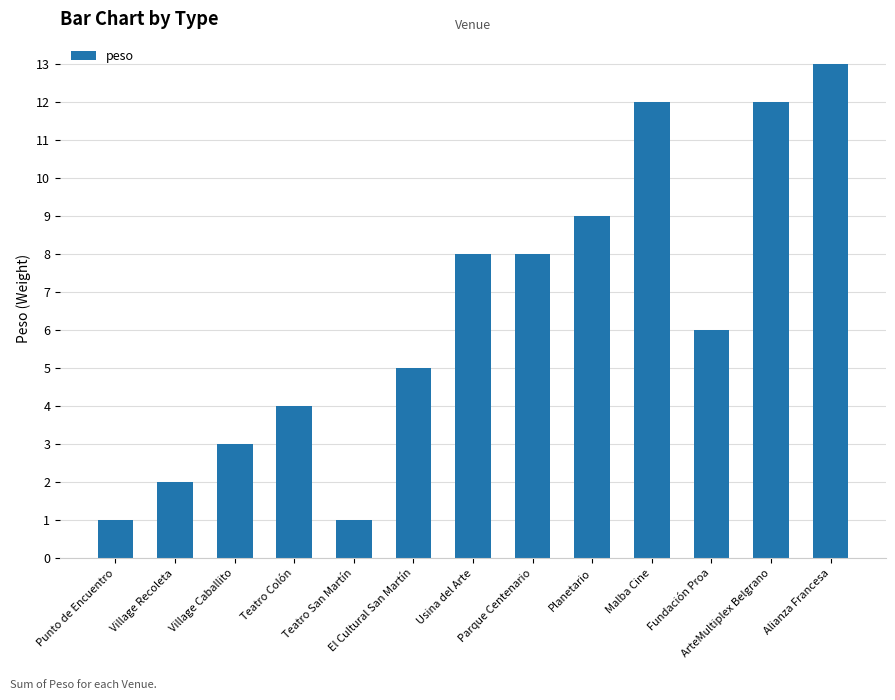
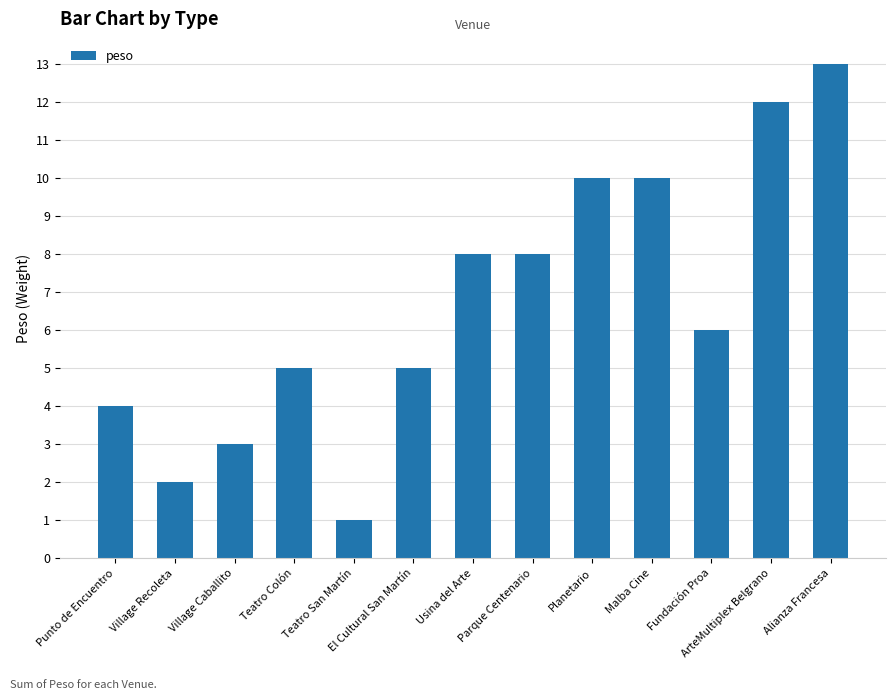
  {
-   "Punto de Encuentro": 1,
+   "Punto de Encuentro": 4,
    "Village Recoleta": 2,
    "Village Caballito": 3,
-   "Teatro Colón": 4,
+   "Teatro Colón": 5,
    "Teatro San Martín": 1,
    "El Cultural San Martín": 5,
    "Usina del Arte": 8,
    "Parque Centenario": 8,
-   "Planetario": 9,
-   "Malba Cine": 12,
+   "Planetario": 10,
+   "Malba Cine": 10,
    "Fundación Proa": 6,
    "ArteMultiplex Belgrano": 12,
    "Alianza Francesa": 13
  }
